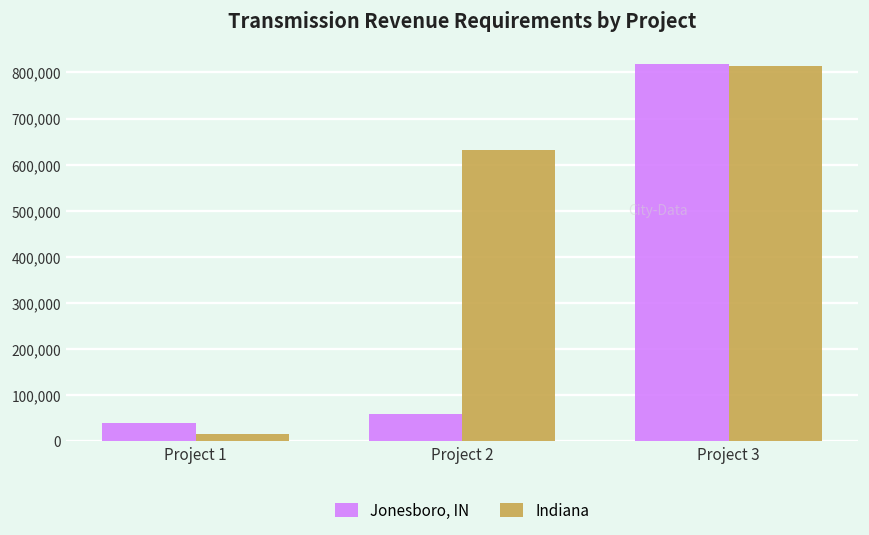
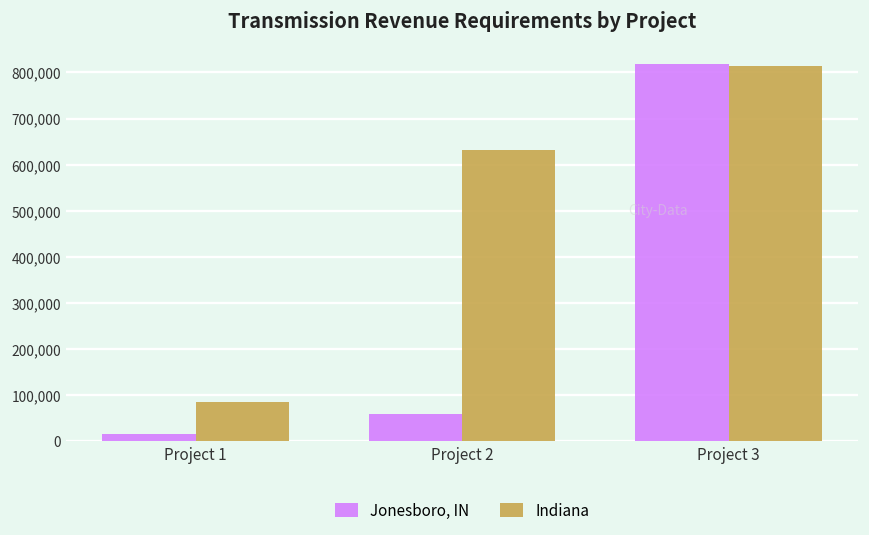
  {
    "Jonesboro, IN": {
-     "Project 1": "40,000",
+     "Project 1": "20,000",
      "Project 2": "60,000",
      "Project 3": "820,000"
    },
    "Indiana": {
-     "Project 1": "20,000",
+     "Project 1": "90,000",
      "Project 2": "630,000",
      "Project 3": "810,000"
    }
  }
